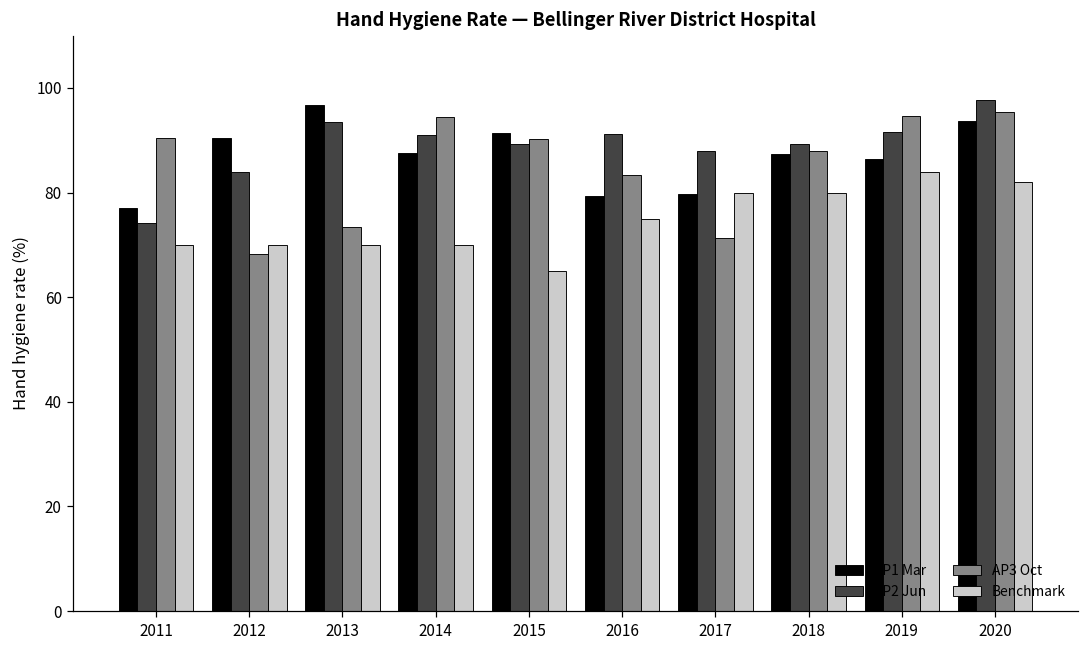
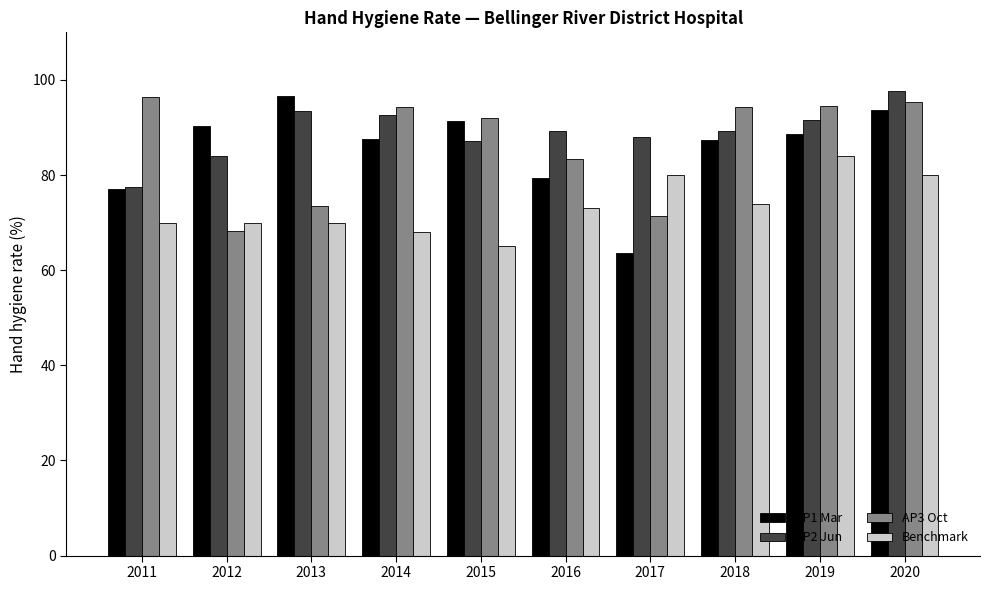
  {
    "AP1 Mar": {
      "2011": 77,
      "2012": 90,
      "2013": 97,
      "2014": 88,
      "2015": 91,
      "2016": 79,
-     "2017": 80,
+     "2017": 64,
      "2018": 87,
-     "2019": 86,
+     "2019": 89,
      "2020": 94
    },
    "AP2 Jun": {
-     "2011": 74,
+     "2011": 77,
      "2012": 84,
      "2013": 93,
-     "2014": 91,
-     "2015": 89,
-     "2016": 91,
+     "2014": 93,
+     "2015": 87,
+     "2016": 89,
      "2017": 88,
      "2018": 89,
      "2019": 92,
      "2020": 98
    },
    "AP3 Oct": {
-     "2011": 91,
+     "2011": 96,
      "2012": 68,
      "2013": 74,
      "2014": 94,
-     "2015": 90,
+     "2015": 92,
      "2016": 83,
      "2017": 71,
-     "2018": 88,
+     "2018": 94,
      "2019": 95,
      "2020": 95
    },
    "Benchmark": {
      "2011": 70,
      "2012": 70,
      "2013": 70,
-     "2014": 70,
+     "2014": 68,
      "2015": 65,
-     "2016": 75,
+     "2016": 73,
      "2017": 80,
-     "2018": 80,
+     "2018": 74,
      "2019": 84,
-     "2020": 82
+     "2020": 80
    }
  }
